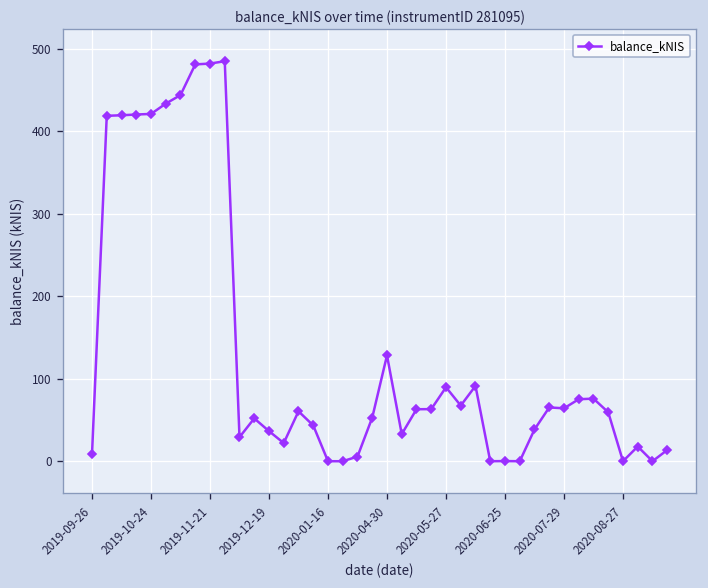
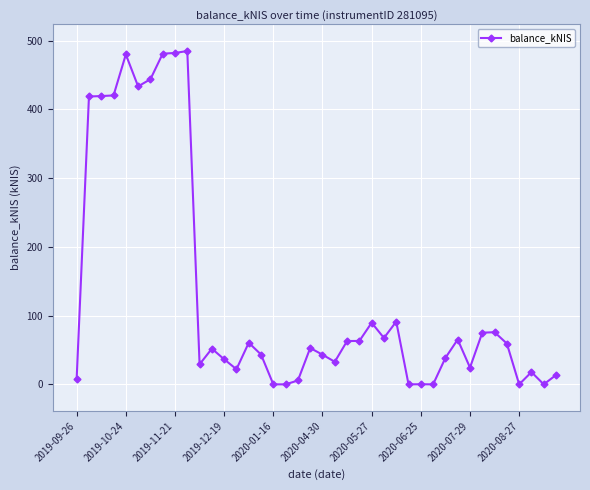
  {
    "2019-09-26": 10,
-   "2019-10-24": 420,
+   "2019-10-24": 480,
    "2019-11-21": 480,
    "2019-12-19": 40,
    "2020-01-16": 0,
-   "2020-04-30": 130,
+   "2020-04-30": 40,
    "2020-05-27": 90,
    "2020-06-25": 0,
-   "2020-07-29": 60,
+   "2020-07-29": 20,
    "2020-08-27": 0
  }
